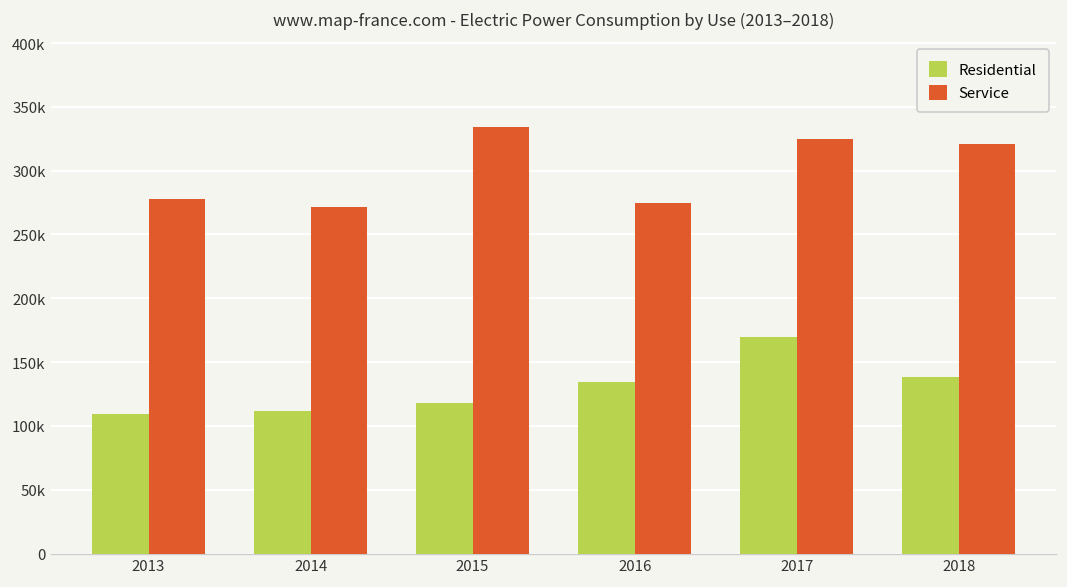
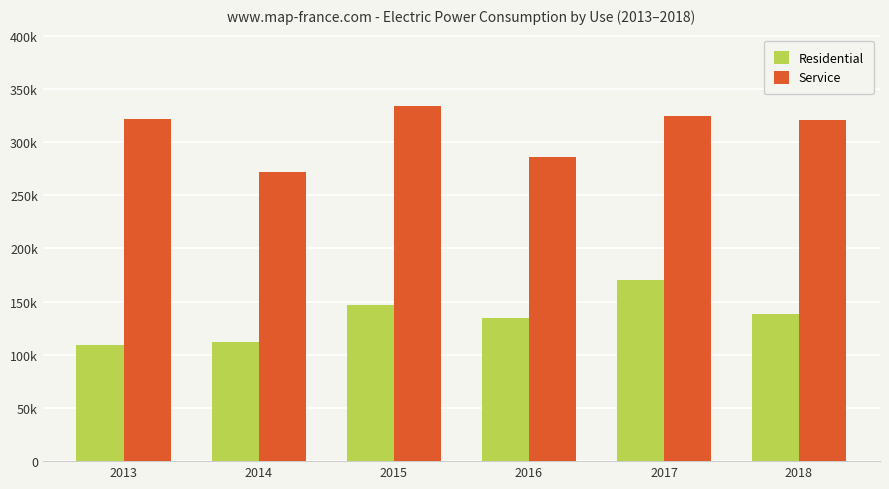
  {
    "Residential": {
      "2013": 109000,
      "2014": 112000,
-     "2015": 118000,
+     "2015": 147000,
      "2016": 134000,
      "2017": 170000,
      "2018": 139000
    },
    "Service": {
-     "2013": 278000,
+     "2013": 322000,
      "2014": 272000,
      "2015": 334000,
-     "2016": 275000,
+     "2016": 286000,
      "2017": 325000,
      "2018": 321000
    }
  }
